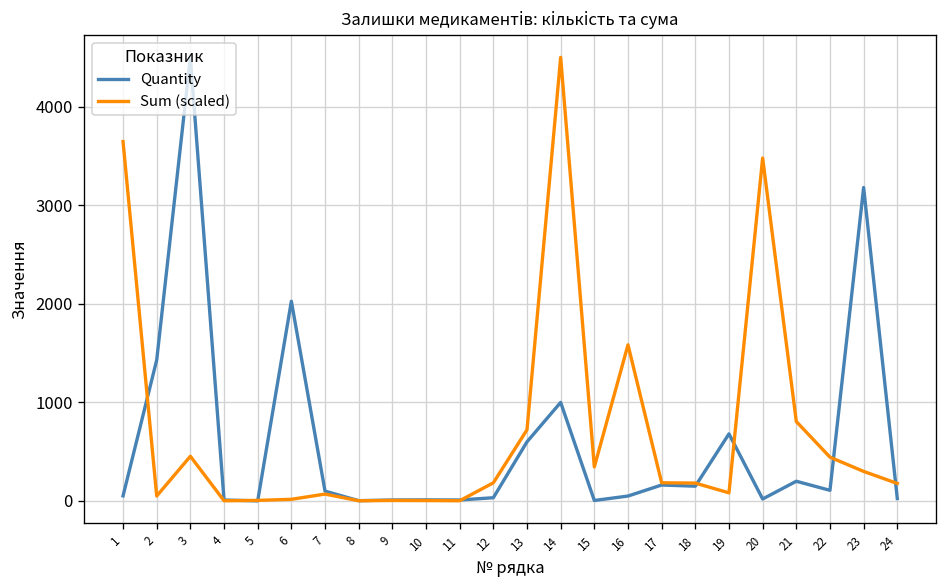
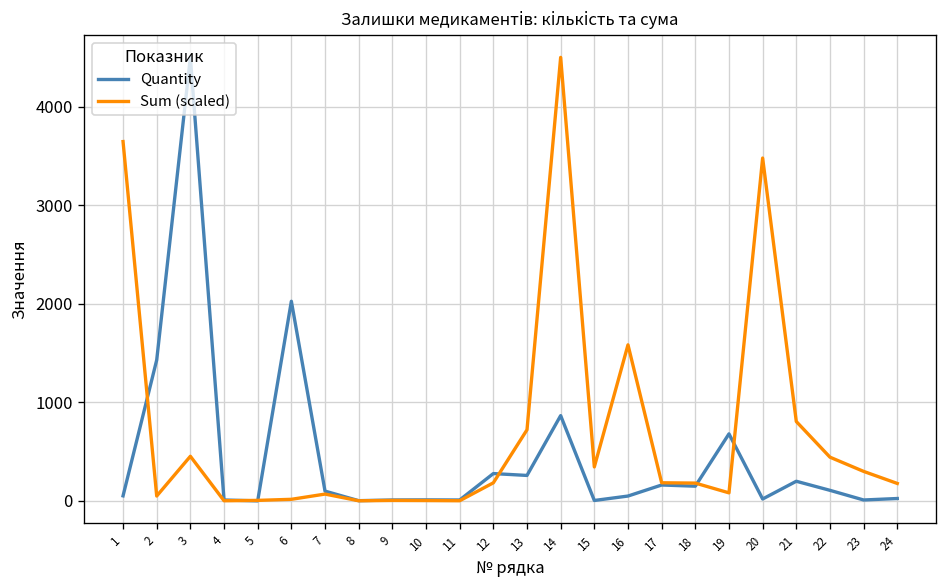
  {
    "Quantity": {
      "1": 100,
      "2": 1400,
      "6": 2000,
-     "12": 0,
-     "13": 600,
-     "14": 1000,
+     "12": 300,
+     "13": 300,
+     "14": 900,
      "15": 0,
      "16": 100,
      "18": 200,
      "19": 700,
      "20": 0,
      "21": 200,
      "22": 100,
-     "23": 3200,
+     "23": 0,
      "24": 0
    },
    "Sum (scaled)": {
      "1": 3600,
      "2": 100,
      "3": 500,
      "6": 0,
      "12": 200,
      "13": 700,
      "14": 4500,
      "15": 300,
      "16": 1600,
      "18": 200,
      "19": 100,
      "20": 3500,
      "21": 800,
      "22": 400,
      "23": 300,
      "24": 200
    }
  }
